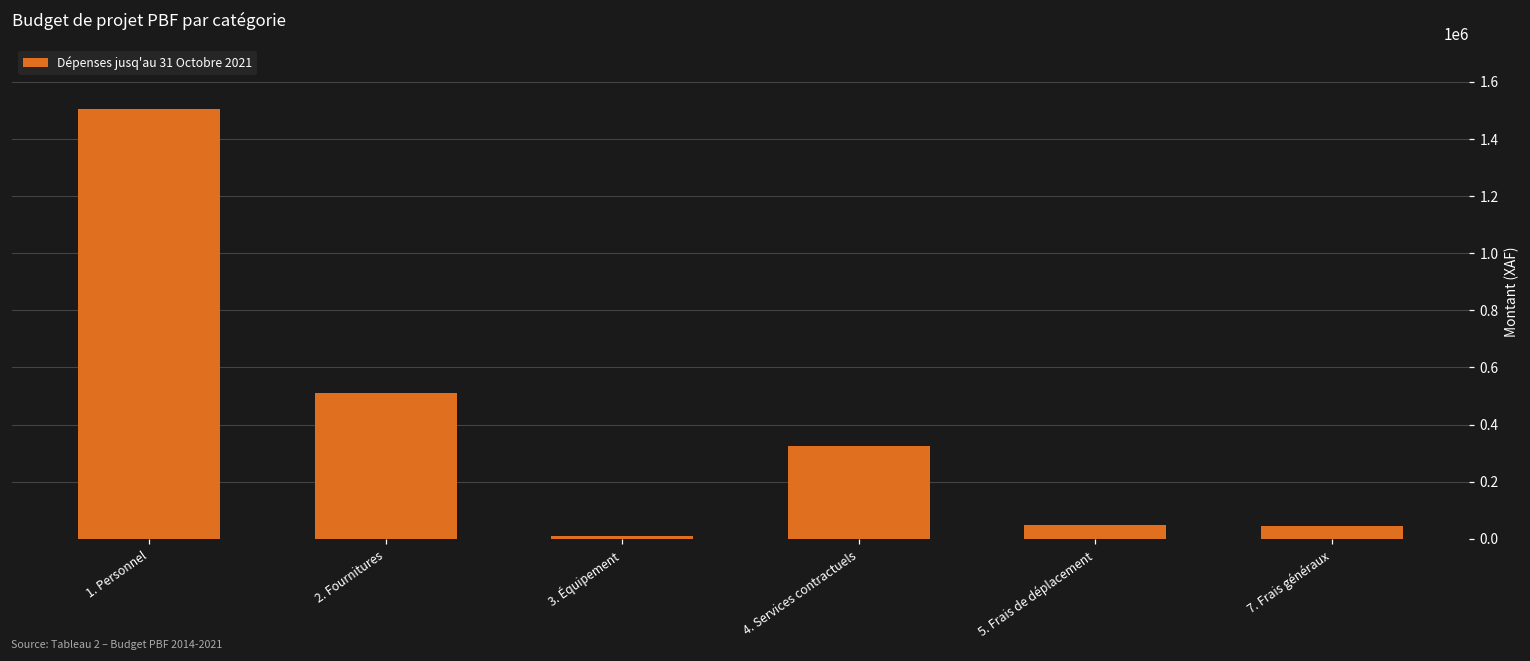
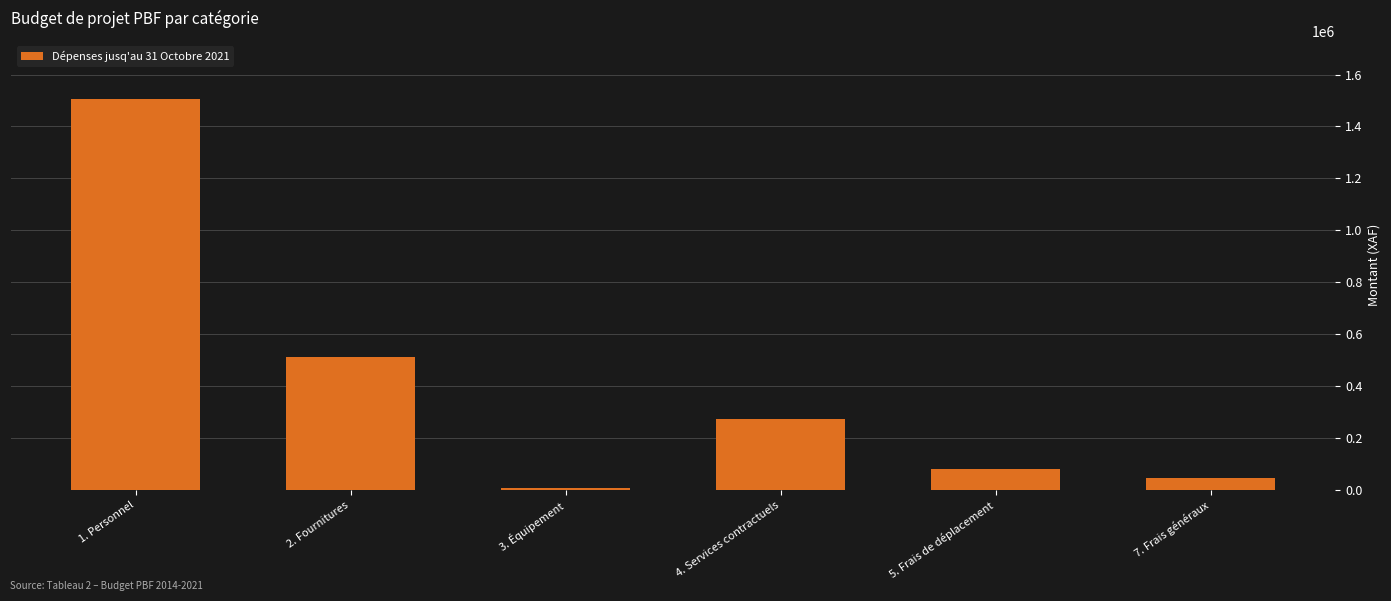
  {
    "1. Personnel": 1500000,
    "2. Fournitures": 510000,
-   "4. Services contractuels": 320000,
-   "5. Frais de déplacement": 50000,
+   "4. Services contractuels": 270000,
+   "5. Frais de déplacement": 80000,
    "7. Frais généraux": 50000
  }
